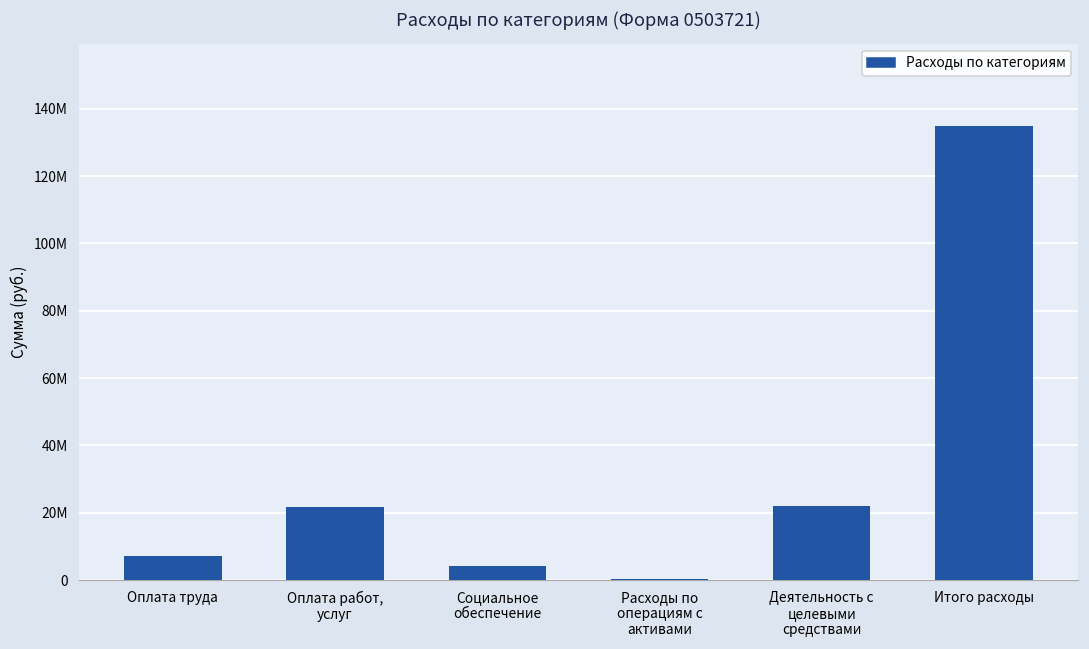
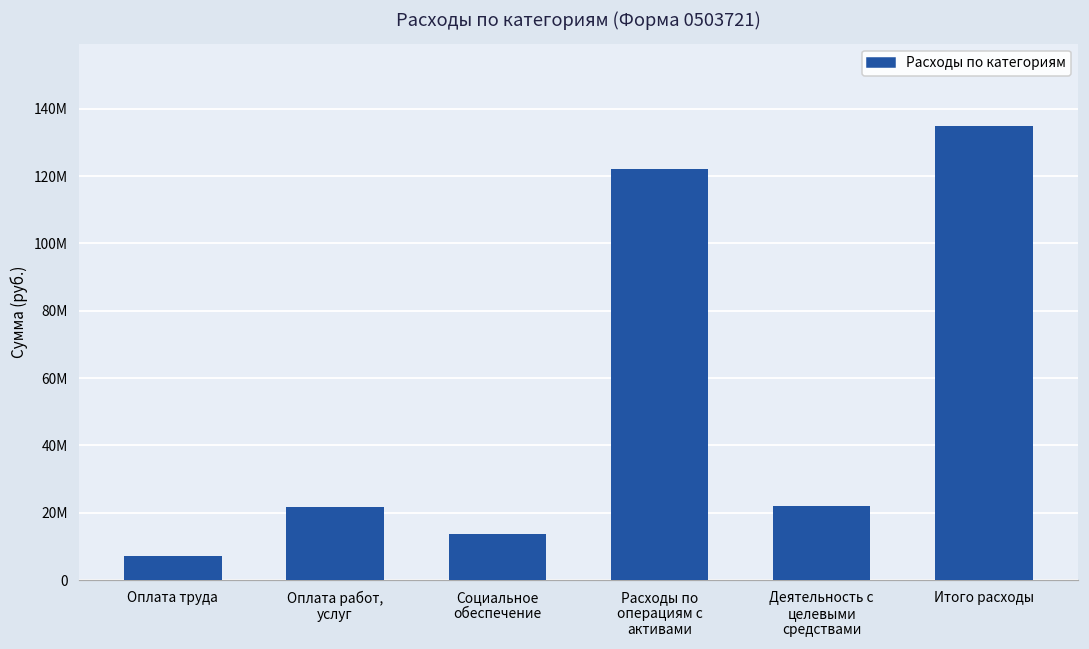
  {
    "Оплата труда": 7000000,
    "Оплата работ, услуг": 22000000,
-   "Социальное обеспечение": 4000000,
-   "Расходы по операциям с активами": 0,
+   "Социальное обеспечение": 14000000,
+   "Расходы по операциям с активами": 122000000,
    "Деятельность с целевыми средствами": 22000000,
    "Итого расходы": 135000000
  }
